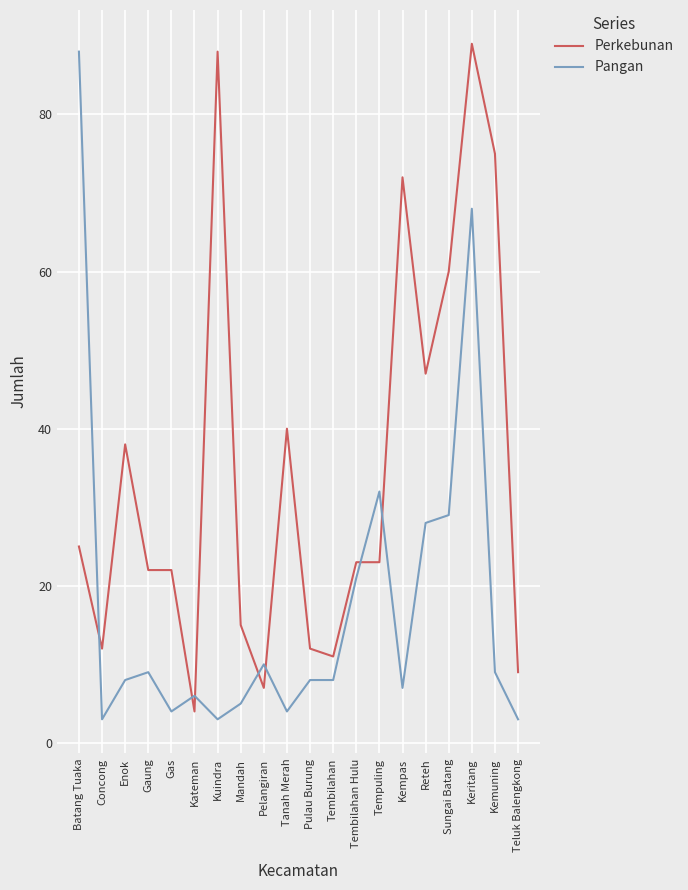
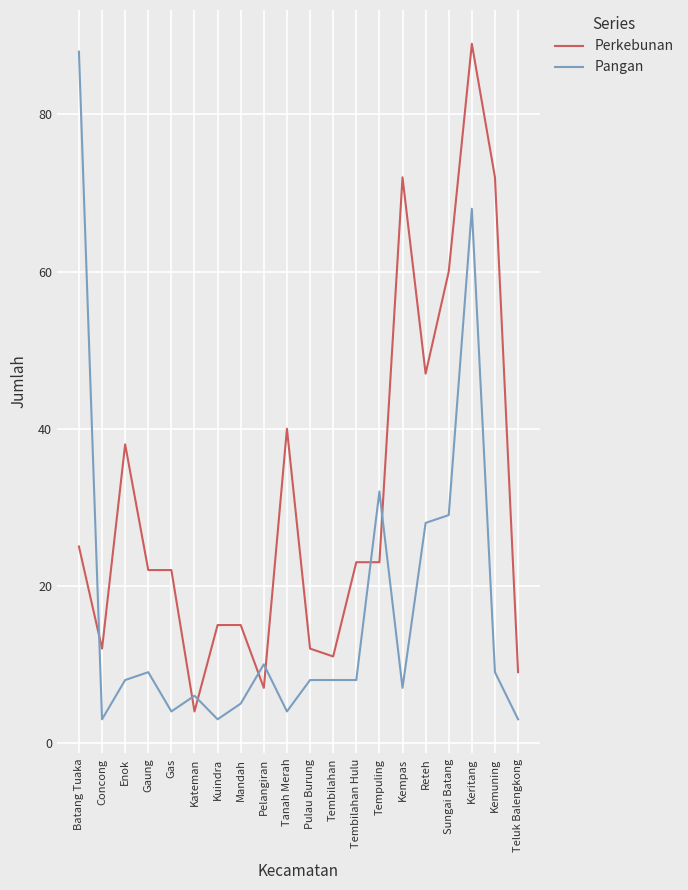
  {
    "Perkebunan": {
      "Batang Tuaka": 25,
      "Concong": 12,
      "Enok": 38,
      "Gaung": 22,
      "Gas": 22,
      "Kateman": 4,
-     "Kuindra": 88,
+     "Kuindra": 15,
      "Mandah": 15,
      "Pelangiran": 7,
      "Tanah Merah": 40,
      "Pulau Burung": 12,
      "Tembilahan": 11,
      "Tembilahan Hulu": 23,
      "Tempuling": 23,
      "Kempas": 72,
      "Reteh": 47,
      "Sungai Batang": 60,
      "Keritang": 89,
-     "Kemuning": 75,
+     "Kemuning": 72,
      "Teluk Balengkong": 9
    },
    "Pangan": {
      "Batang Tuaka": 88,
      "Concong": 3,
      "Enok": 8,
      "Gaung": 9,
      "Gas": 4,
      "Kateman": 6,
      "Kuindra": 3,
      "Mandah": 5,
      "Pelangiran": 10,
      "Tanah Merah": 4,
      "Pulau Burung": 8,
      "Tembilahan": 8,
-     "Tembilahan Hulu": 21,
+     "Tembilahan Hulu": 8,
      "Tempuling": 32,
      "Kempas": 7,
      "Reteh": 28,
      "Sungai Batang": 29,
      "Keritang": 68,
      "Kemuning": 9,
      "Teluk Balengkong": 3
    }
  }
